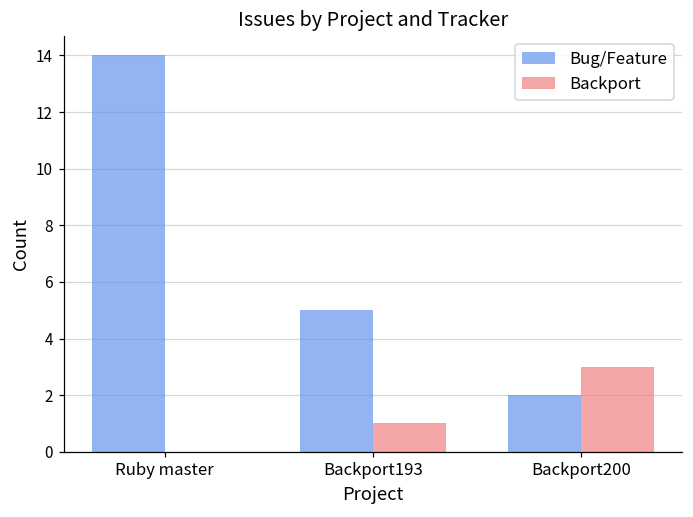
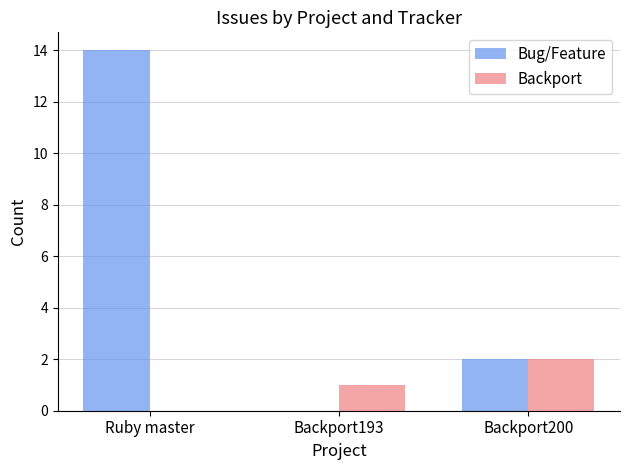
  {
    "Bug/Feature": {
      "Ruby master": 14,
-     "Backport193": 5,
+     "Backport193": 0,
      "Backport200": 2
    },
    "Backport": {
      "Ruby master": 0,
      "Backport193": 1,
-     "Backport200": 3
+     "Backport200": 2
    }
  }
